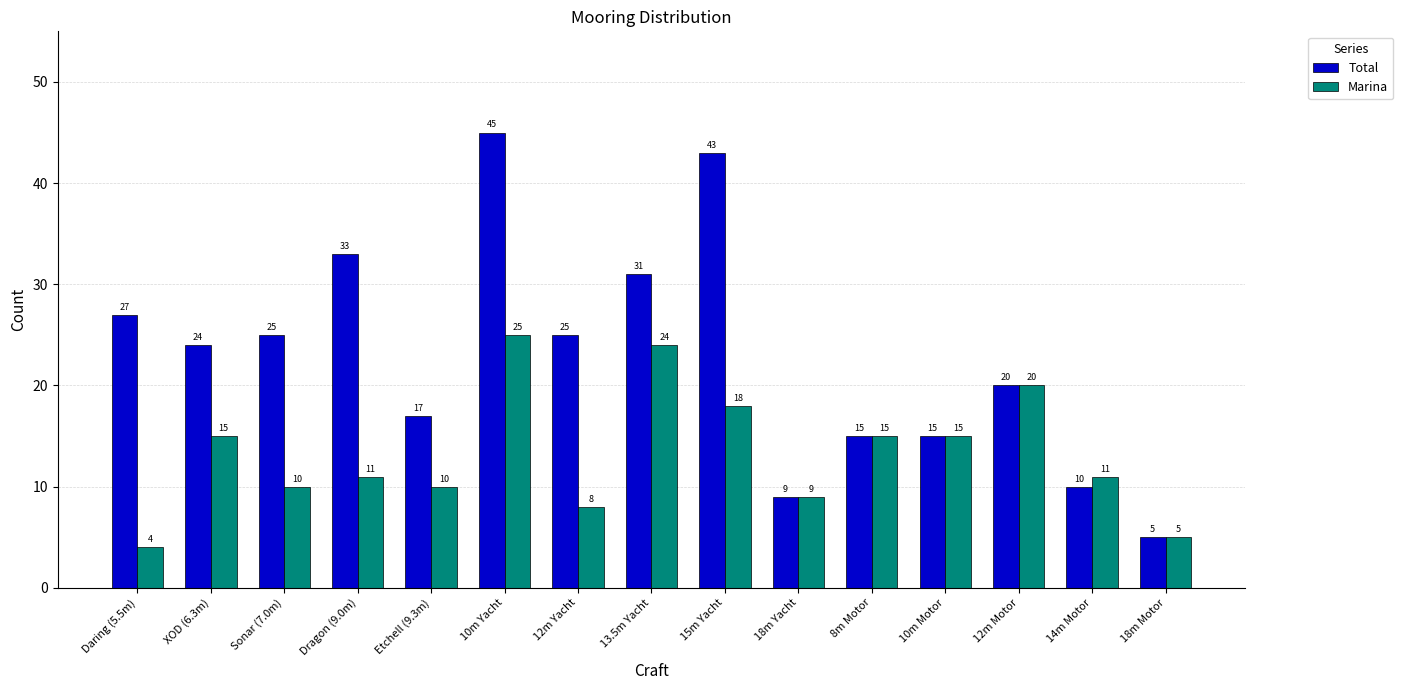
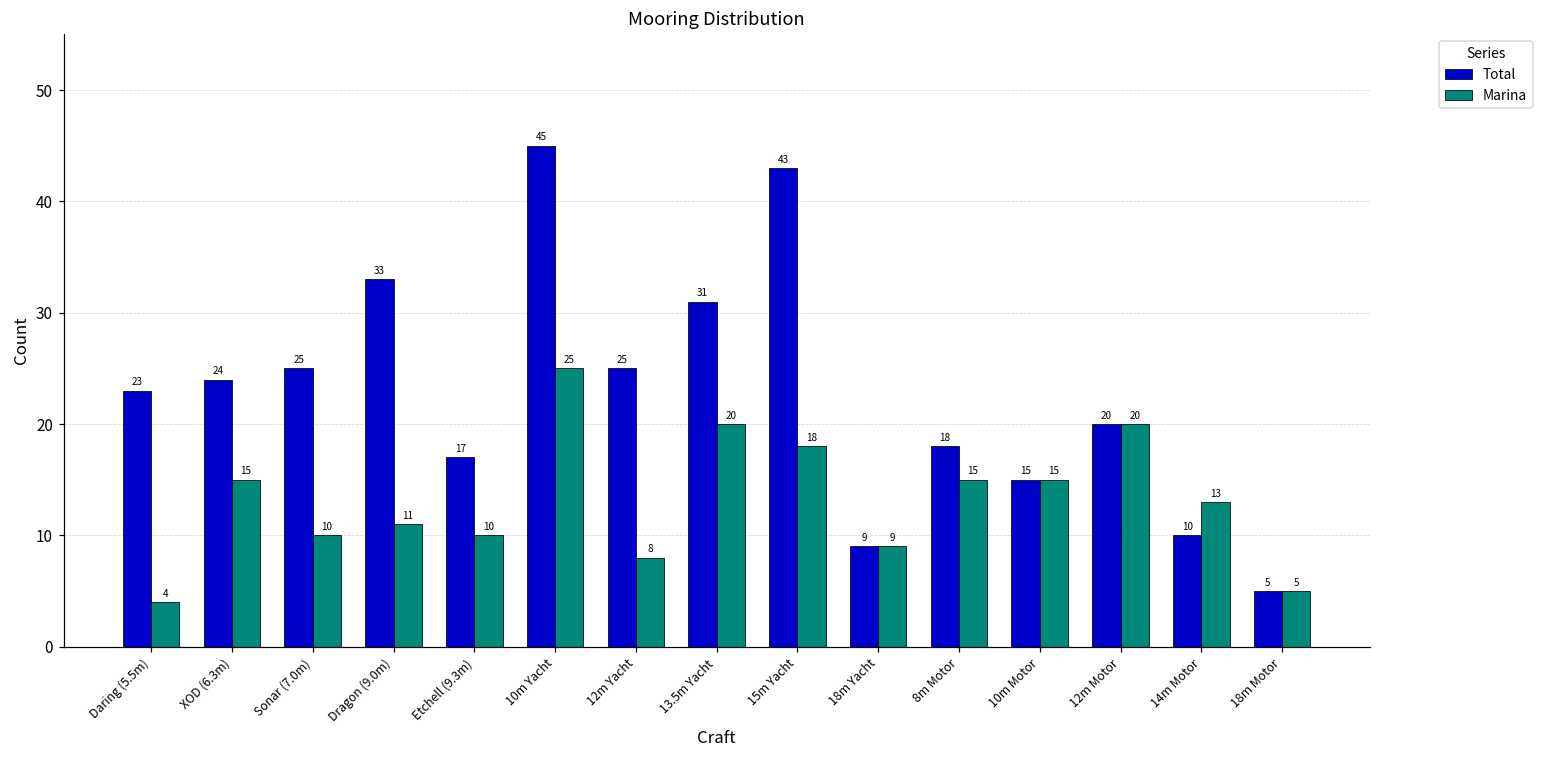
  {
    "Total": {
-     "Daring (5.5m)": 27,
+     "Daring (5.5m)": 23,
      "XOD (6.3m)": 24,
      "Sonar (7.0m)": 25,
      "Dragon (9.0m)": 33,
      "Etchell (9.3m)": 17,
      "10m Yacht": 45,
      "12m Yacht": 25,
      "13.5m Yacht": 31,
      "15m Yacht": 43,
      "18m Yacht": 9,
-     "8m Motor": 15,
+     "8m Motor": 18,
      "10m Motor": 15,
      "12m Motor": 20,
      "14m Motor": 10,
      "18m Motor": 5
    },
    "Marina": {
      "Daring (5.5m)": 4,
      "XOD (6.3m)": 15,
      "Sonar (7.0m)": 10,
      "Dragon (9.0m)": 11,
      "Etchell (9.3m)": 10,
      "10m Yacht": 25,
      "12m Yacht": 8,
-     "13.5m Yacht": 24,
+     "13.5m Yacht": 20,
      "15m Yacht": 18,
      "18m Yacht": 9,
      "8m Motor": 15,
      "10m Motor": 15,
      "12m Motor": 20,
-     "14m Motor": 11,
+     "14m Motor": 13,
      "18m Motor": 5
    }
  }
